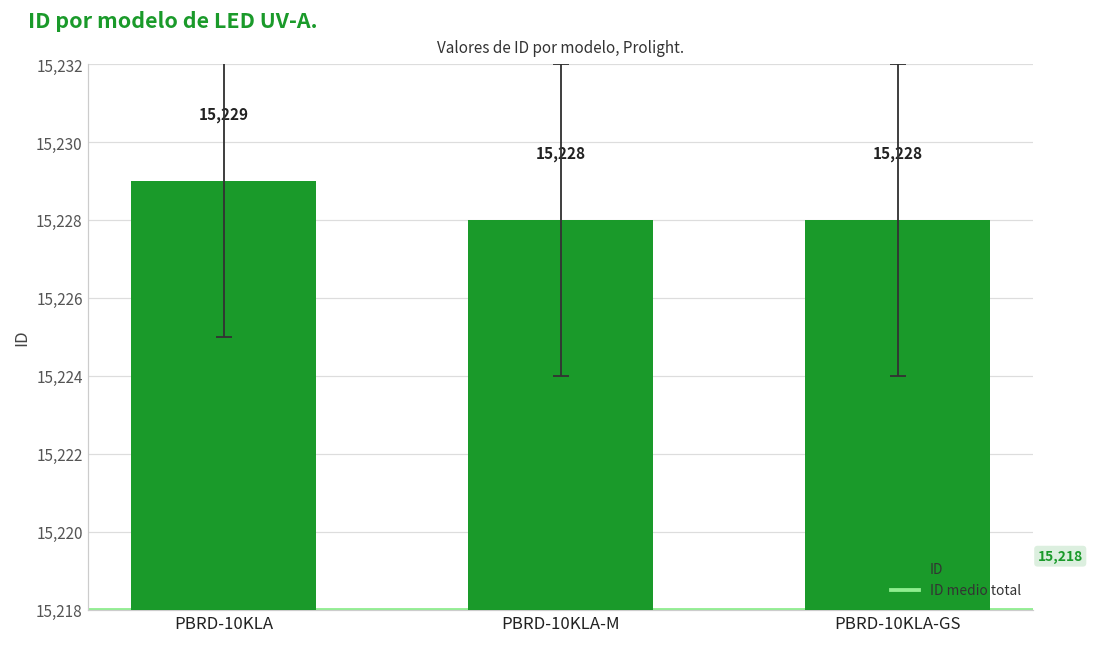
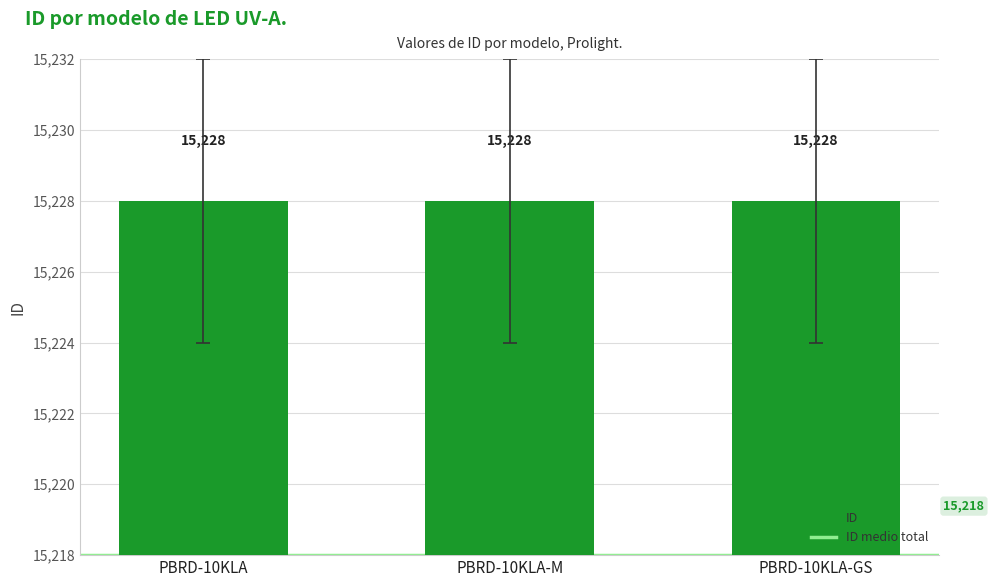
  {
    "ID": {
-     "PBRD-10KLA": "15,229"
+     "PBRD-10KLA": "15,228"
    }
  }
